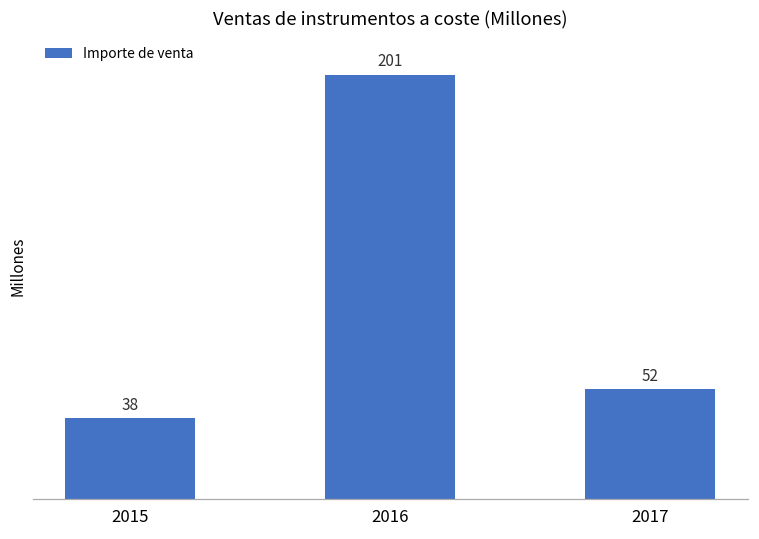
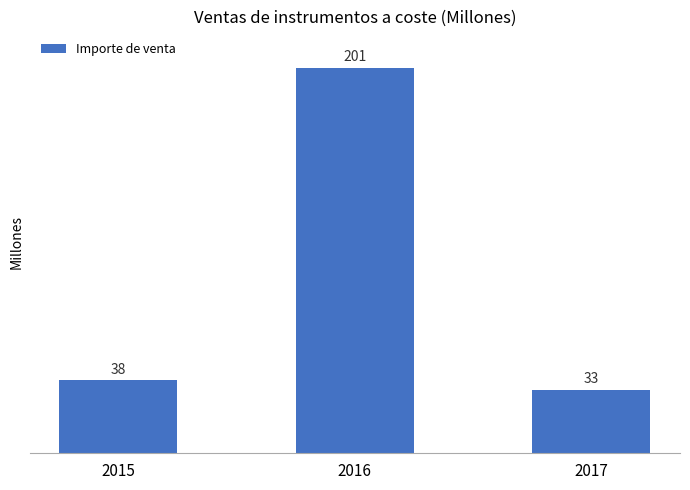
  {
    "2015": 38,
    "2016": 201,
-   "2017": 52
+   "2017": 33
  }
